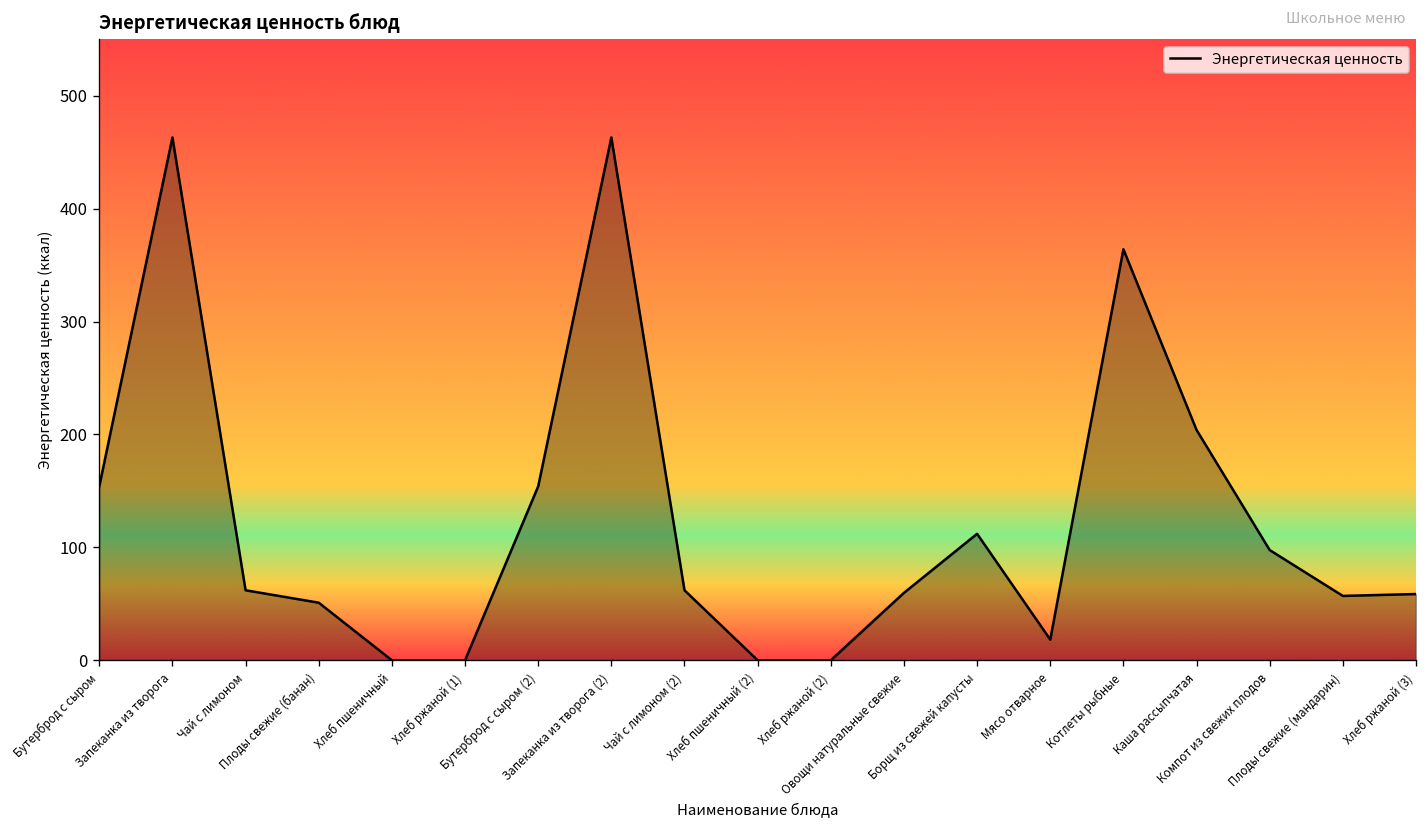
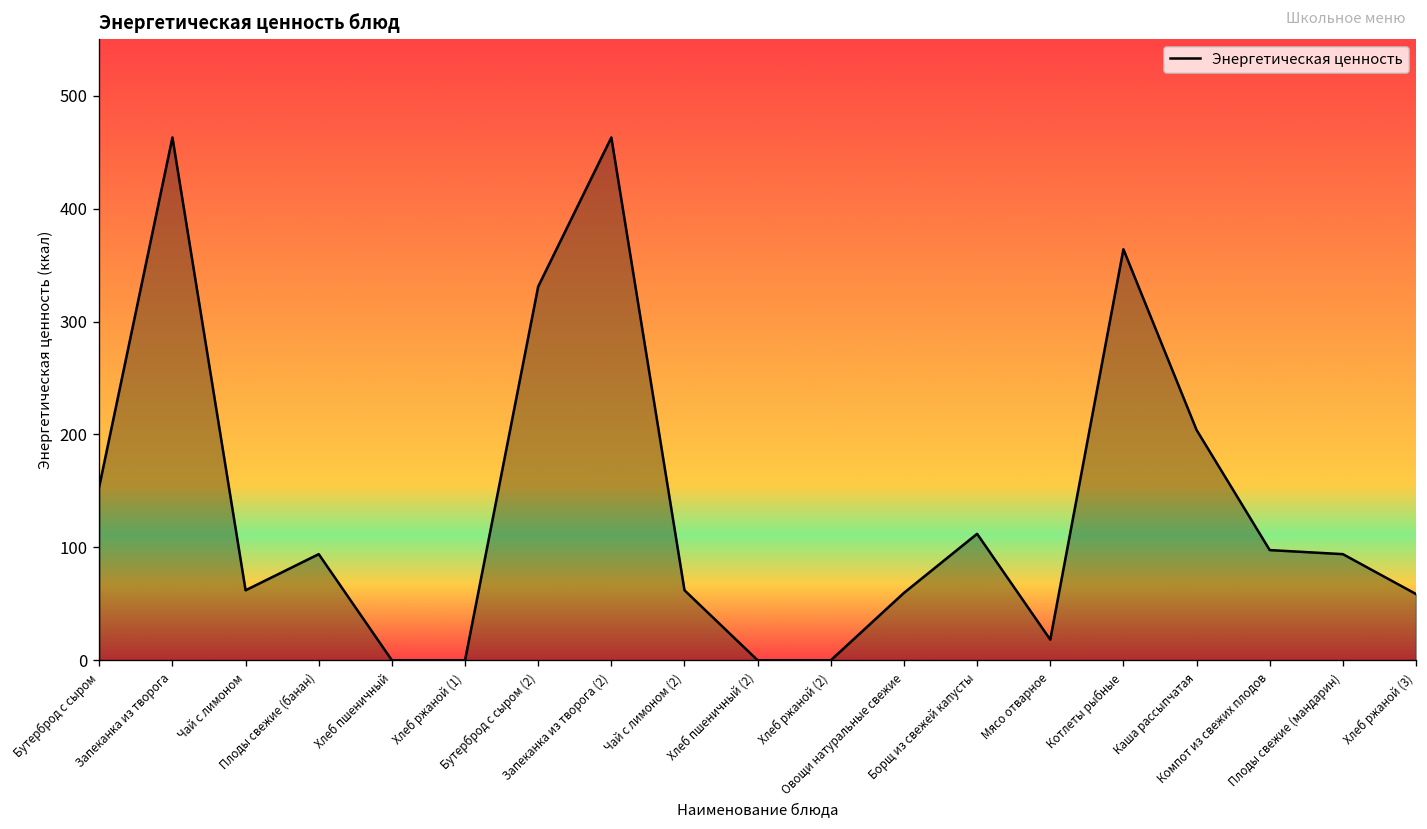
  {
    "Бутерброд с сыром": 150,
    "Запеканка из творога": 460,
    "Чай с лимоном": 60,
-   "Плоды свежие (банан)": 50,
+   "Плоды свежие (банан)": 90,
    "Хлеб пшеничный": 0,
    "Хлеб ржаной (1)": 0,
-   "Бутерброд с сыром (2)": 150,
+   "Бутерброд с сыром (2)": 330,
    "Запеканка из творога (2)": 460,
    "Чай с лимоном (2)": 60,
    "Хлеб пшеничный (2)": 0,
    "Хлеб ржаной (2)": 0,
    "Овощи натуральные свежие": 60,
    "Борщ из свежей капусты": 110,
    "Мясо отварное": 20,
    "Котлеты рыбные": 360,
    "Каша рассыпчатая": 200,
    "Компот из свежих плодов": 100,
-   "Плоды свежие (мандарин)": 60,
+   "Плоды свежие (мандарин)": 90,
    "Хлеб ржаной (3)": 60
  }
